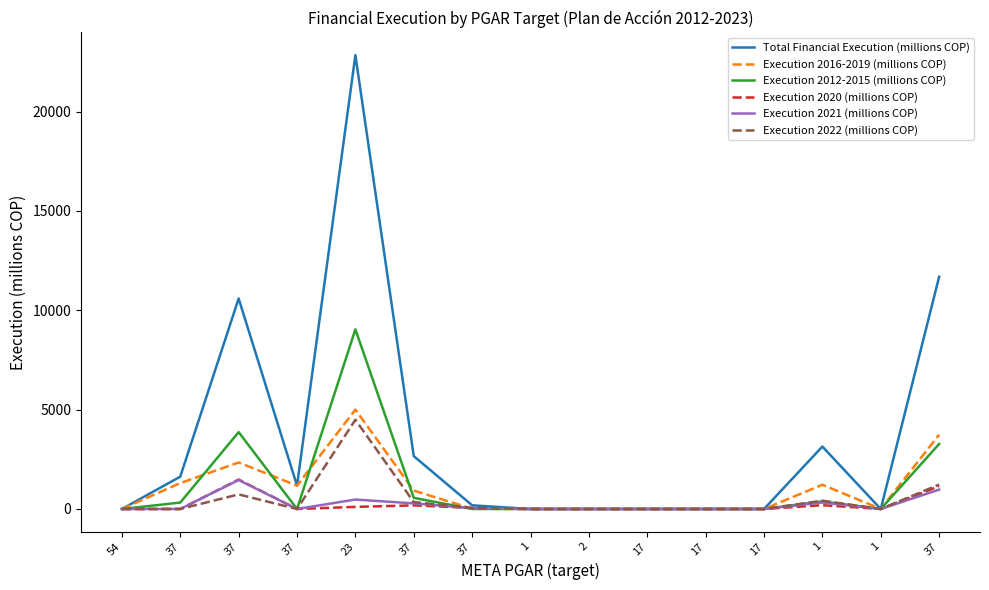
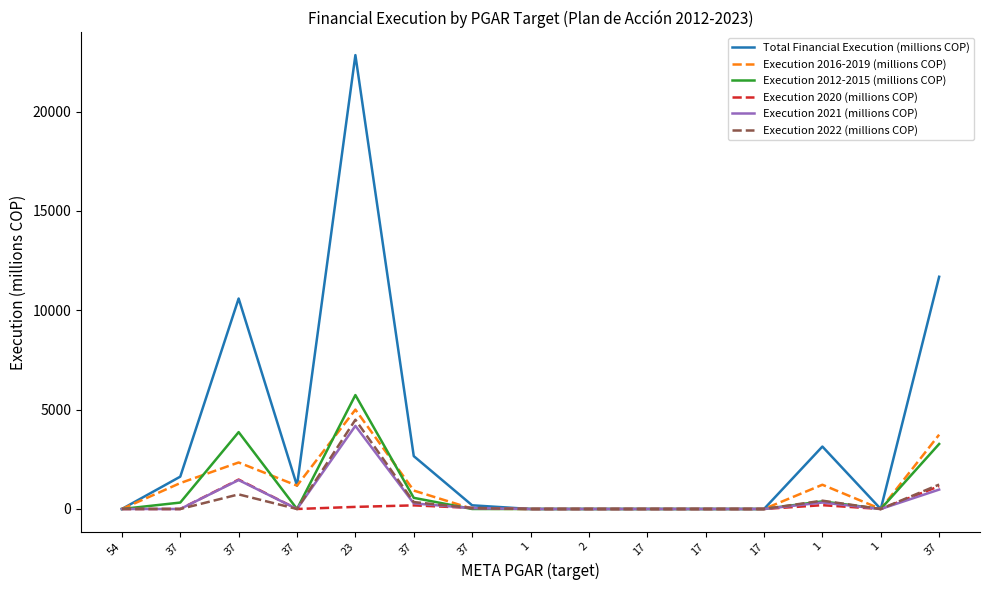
  {
    "Total Financial Execution (millions COP)": {
      "23": 22800
    },
    "Execution 2016-2019 (millions COP)": {
      "23": 5000
    },
    "Execution 2012-2015 (millions COP)": {
-     "23": 9000
+     "23": 5700
    },
    "Execution 2020 (millions COP)": {
      "23": 100
    },
    "Execution 2021 (millions COP)": {
-     "23": 500
+     "23": 4200
    },
    "Execution 2022 (millions COP)": {
      "23": 4500
    }
  }
